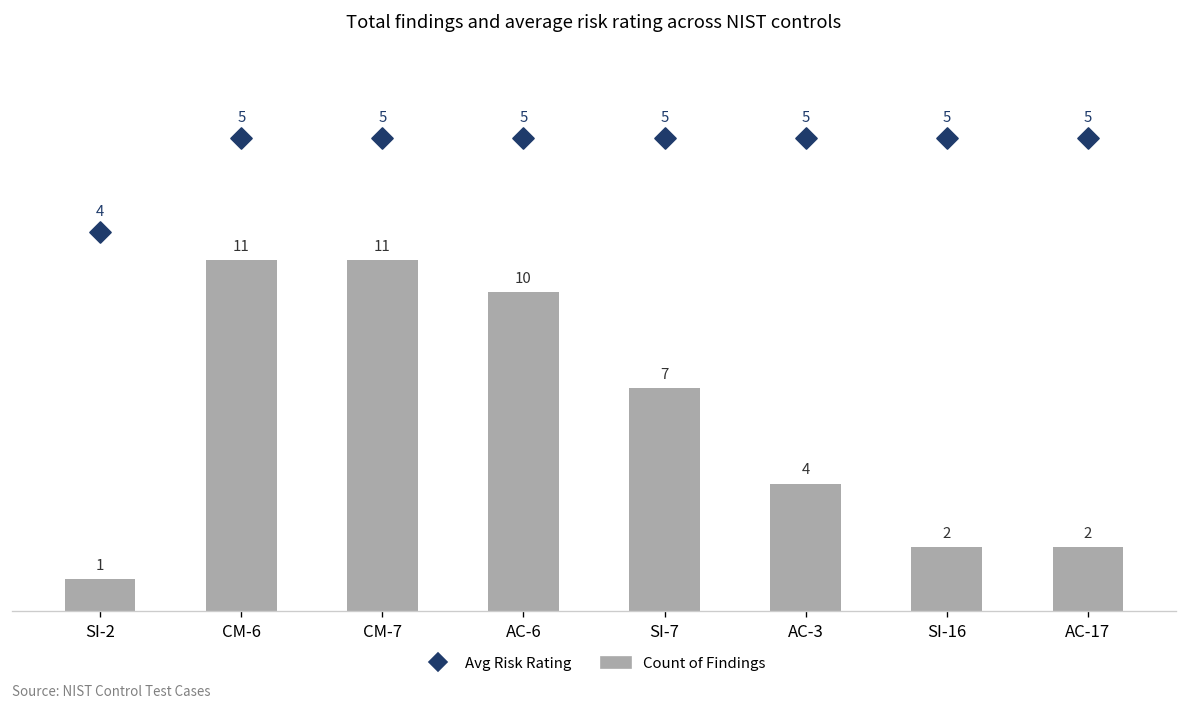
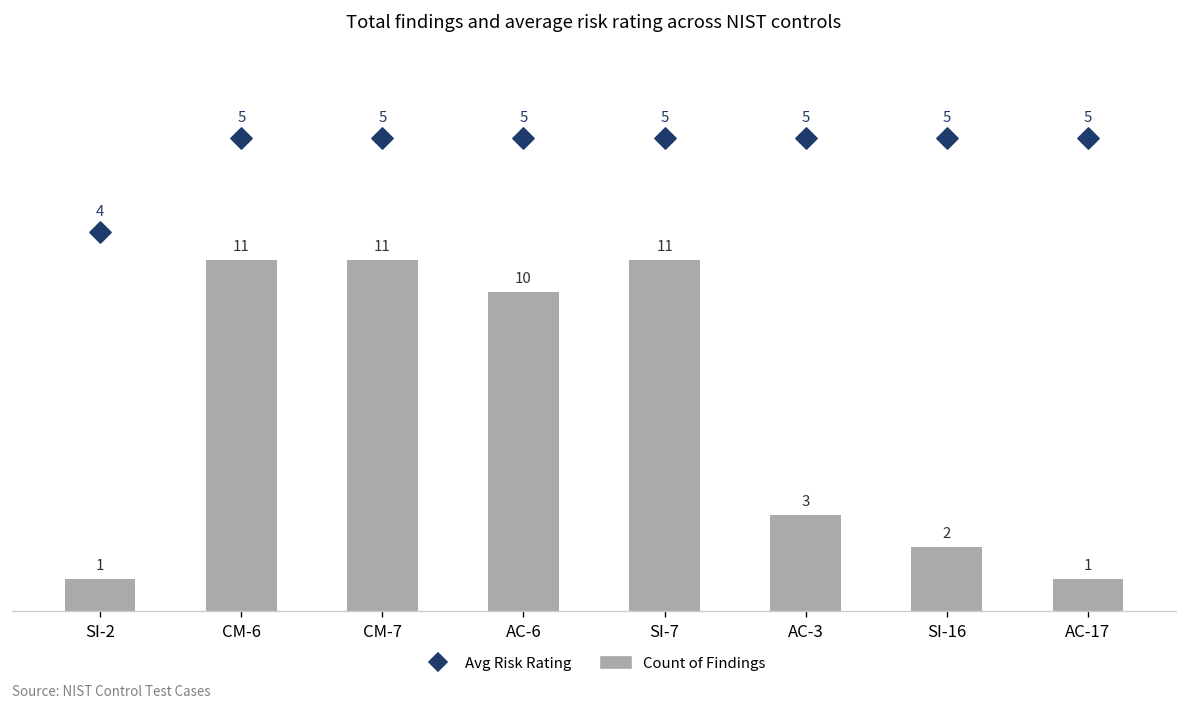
  {
    "Count of Findings": {
      "SI-2": 1,
      "CM-6": 11,
      "CM-7": 11,
      "AC-6": 10,
-     "SI-7": 7,
-     "AC-3": 4,
+     "SI-7": 11,
+     "AC-3": 3,
      "SI-16": 2,
-     "AC-17": 2
+     "AC-17": 1
    }
  }
